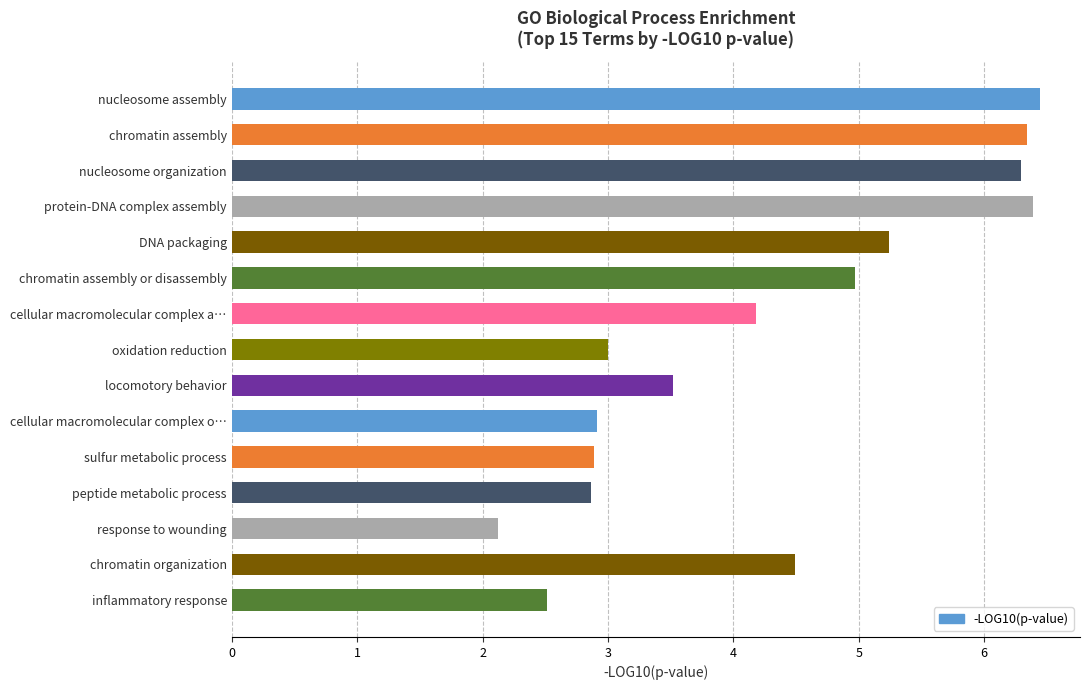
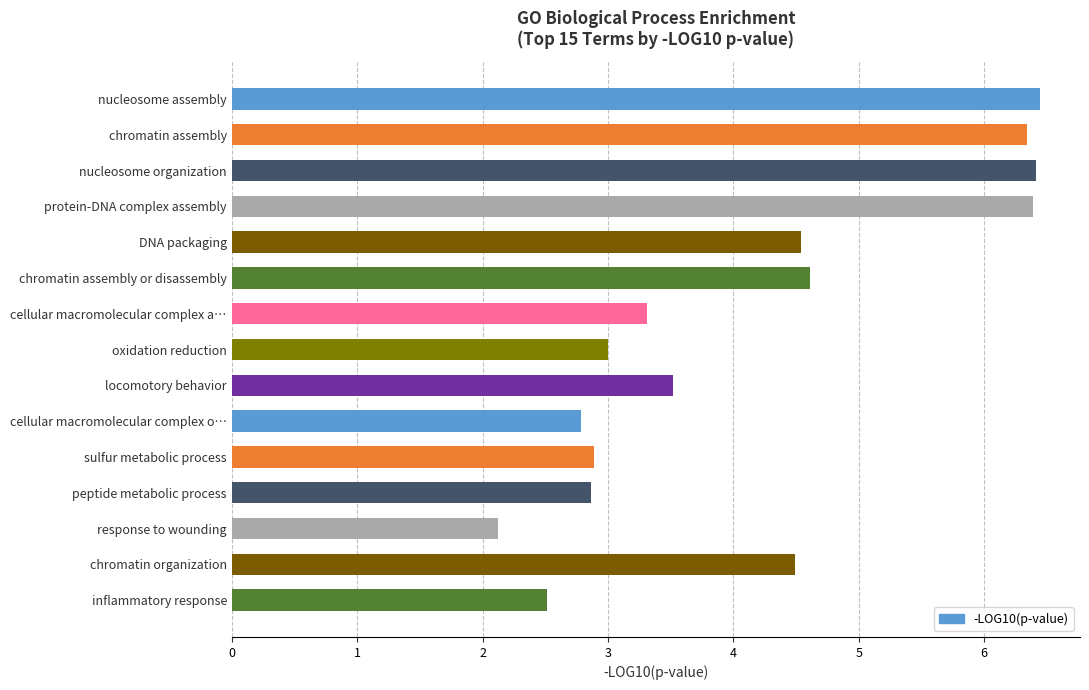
  {
    "nucleosome assembly": 6.44,
    "chromatin assembly": 6.34,
-   "nucleosome organization": 6.29,
+   "nucleosome organization": 6.41,
    "protein-DNA complex assembly": 6.39,
-   "DNA packaging": 5.24,
-   "chromatin assembly or disassembly": 4.97,
-   "cellular macromolecular complex a…": 4.18,
+   "DNA packaging": 4.54,
+   "chromatin assembly or disassembly": 4.61,
+   "cellular macromolecular complex a…": 3.31,
    "oxidation reduction": 3.00,
    "locomotory behavior": 3.52,
-   "cellular macromolecular complex o…": 2.91,
+   "cellular macromolecular complex o…": 2.78,
    "sulfur metabolic process": 2.89,
    "peptide metabolic process": 2.86,
    "response to wounding": 2.13,
    "chromatin organization": 4.49,
    "inflammatory response": 2.52
  }
